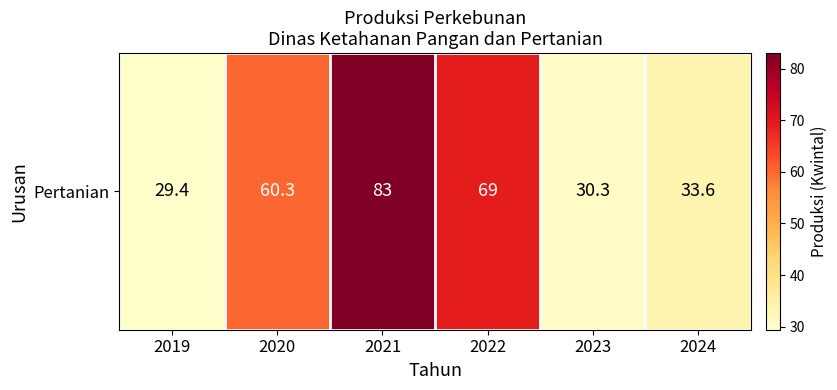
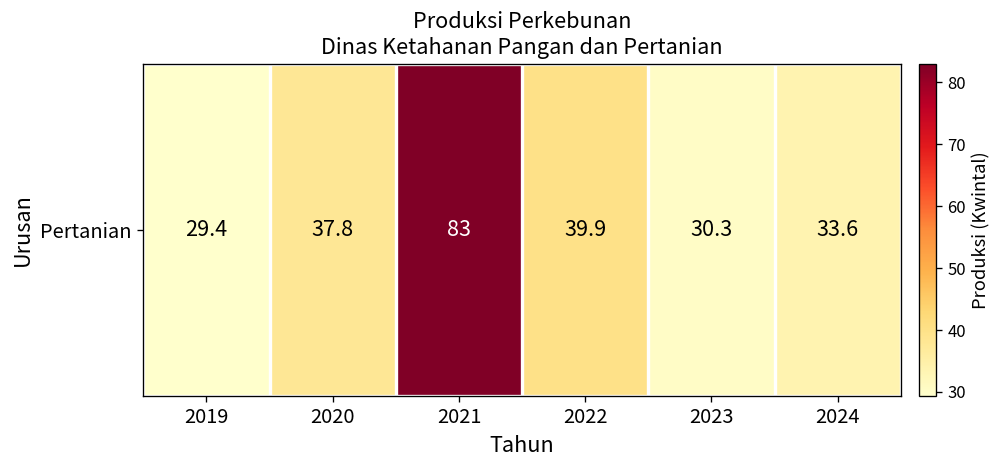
  {
    "Pertanian": {
      "2019": 29.4,
-     "2020": 60.3,
+     "2020": 37.8,
      "2021": 83,
-     "2022": 69,
+     "2022": 39.9,
      "2023": 30.3,
      "2024": 33.6
    }
  }
